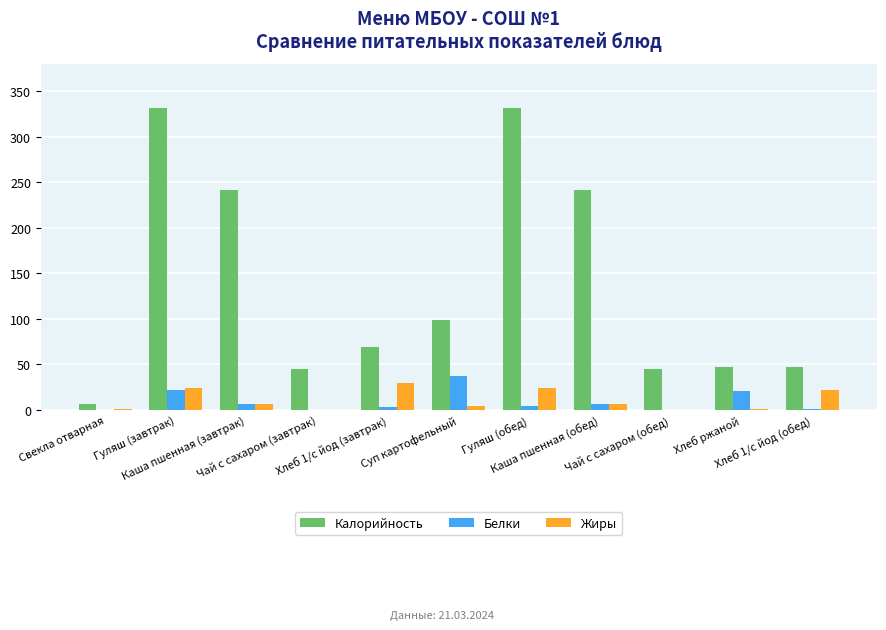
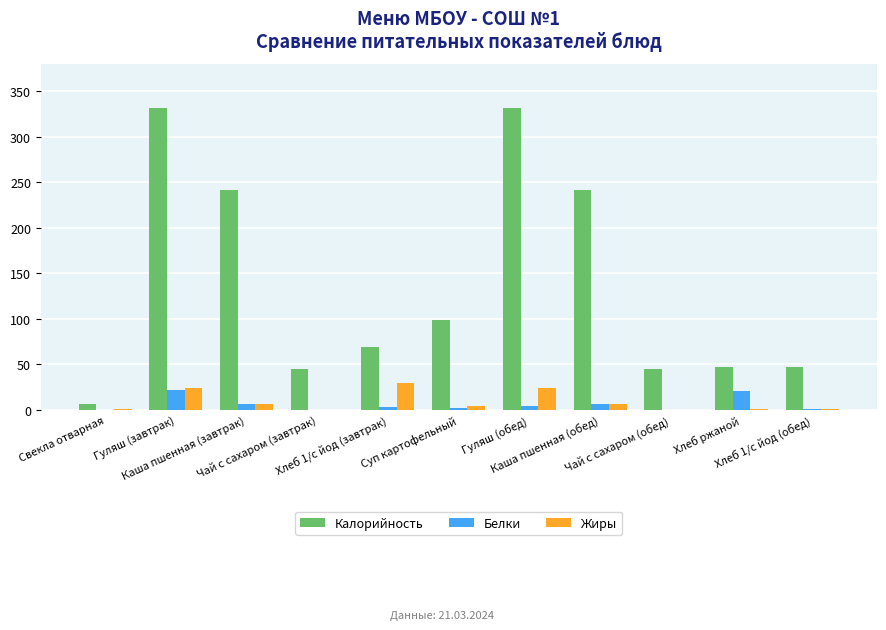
  {
    "Калорийность": {
      "Свекла отварная": 10,
      "Гуляш (завтрак)": 330,
      "Каша пшенная (завтрак)": 240,
      "Чай с сахаром (завтрак)": 50,
      "Хлеб 1/с йод (завтрак)": 70,
      "Суп картофельный": 100,
      "Гуляш (обед)": 330,
      "Каша пшенная (обед)": 240,
      "Чай с сахаром (обед)": 50,
      "Хлеб ржаной": 50,
      "Хлеб 1/с йод (обед)": 50
    },
    "Белки": {
      "Гуляш (завтрак)": 20,
      "Каша пшенная (завтрак)": 10,
      "Чай с сахаром (завтрак)": 0,
-     "Суп картофельный": 40,
+     "Суп картофельный": 0,
      "Гуляш (обед)": 0,
      "Каша пшенная (обед)": 10,
      "Чай с сахаром (обед)": 0,
      "Хлеб ржаной": 20
    },
    "Жиры": {
      "Гуляш (завтрак)": 20,
      "Каша пшенная (завтрак)": 10,
      "Чай с сахаром (завтрак)": 0,
      "Хлеб 1/с йод (завтрак)": 30,
      "Суп картофельный": 0,
      "Гуляш (обед)": 20,
      "Каша пшенная (обед)": 10,
      "Чай с сахаром (обед)": 0,
-     "Хлеб 1/с йод (обед)": 20
+     "Хлеб 1/с йод (обед)": 0
    }
  }
